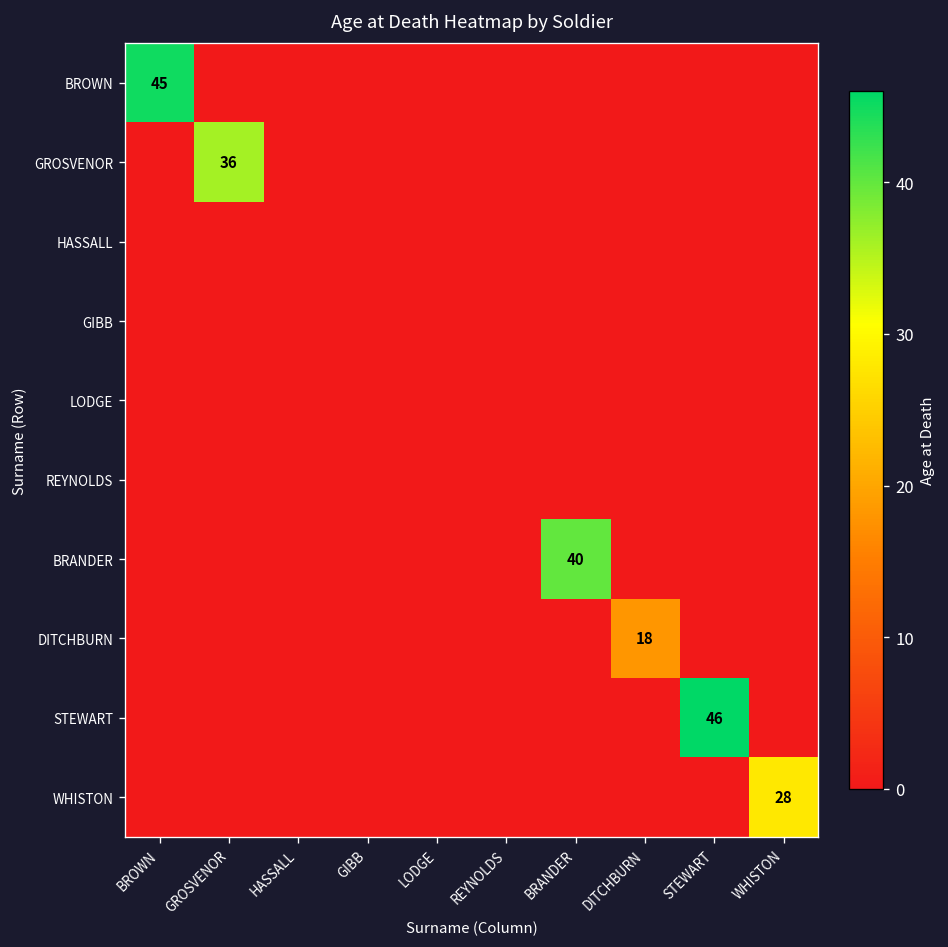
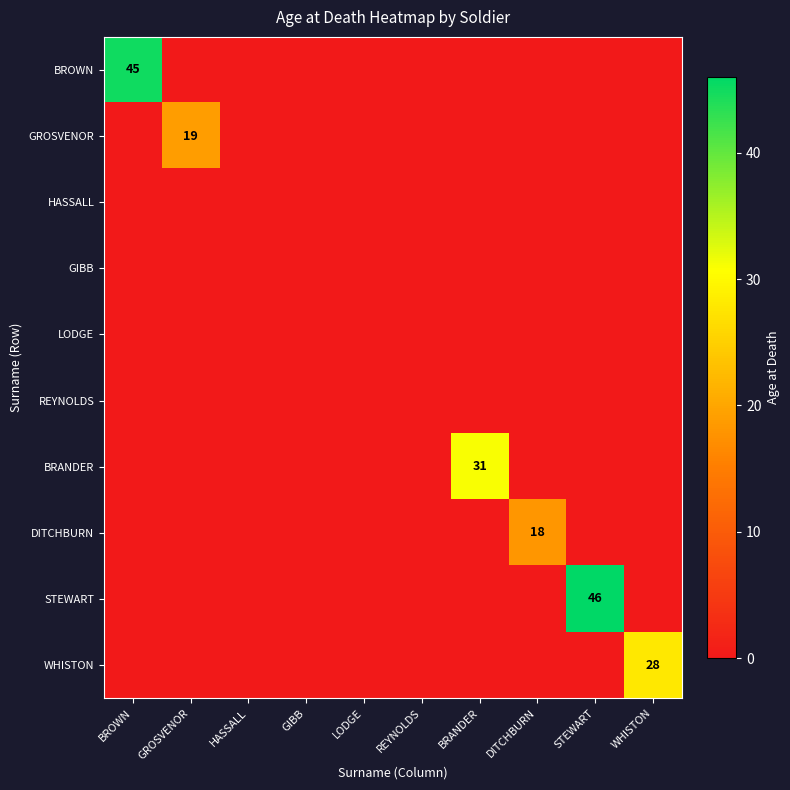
  {
    "BROWN": {
      "BROWN": 45
    },
    "GROSVENOR": {
-     "GROSVENOR": 36
+     "GROSVENOR": 19
    },
    "BRANDER": {
-     "BRANDER": 40
+     "BRANDER": 31
    },
    "DITCHBURN": {
      "DITCHBURN": 18
    },
    "STEWART": {
      "STEWART": 46
    },
    "WHISTON": {
      "WHISTON": 28
    }
  }
